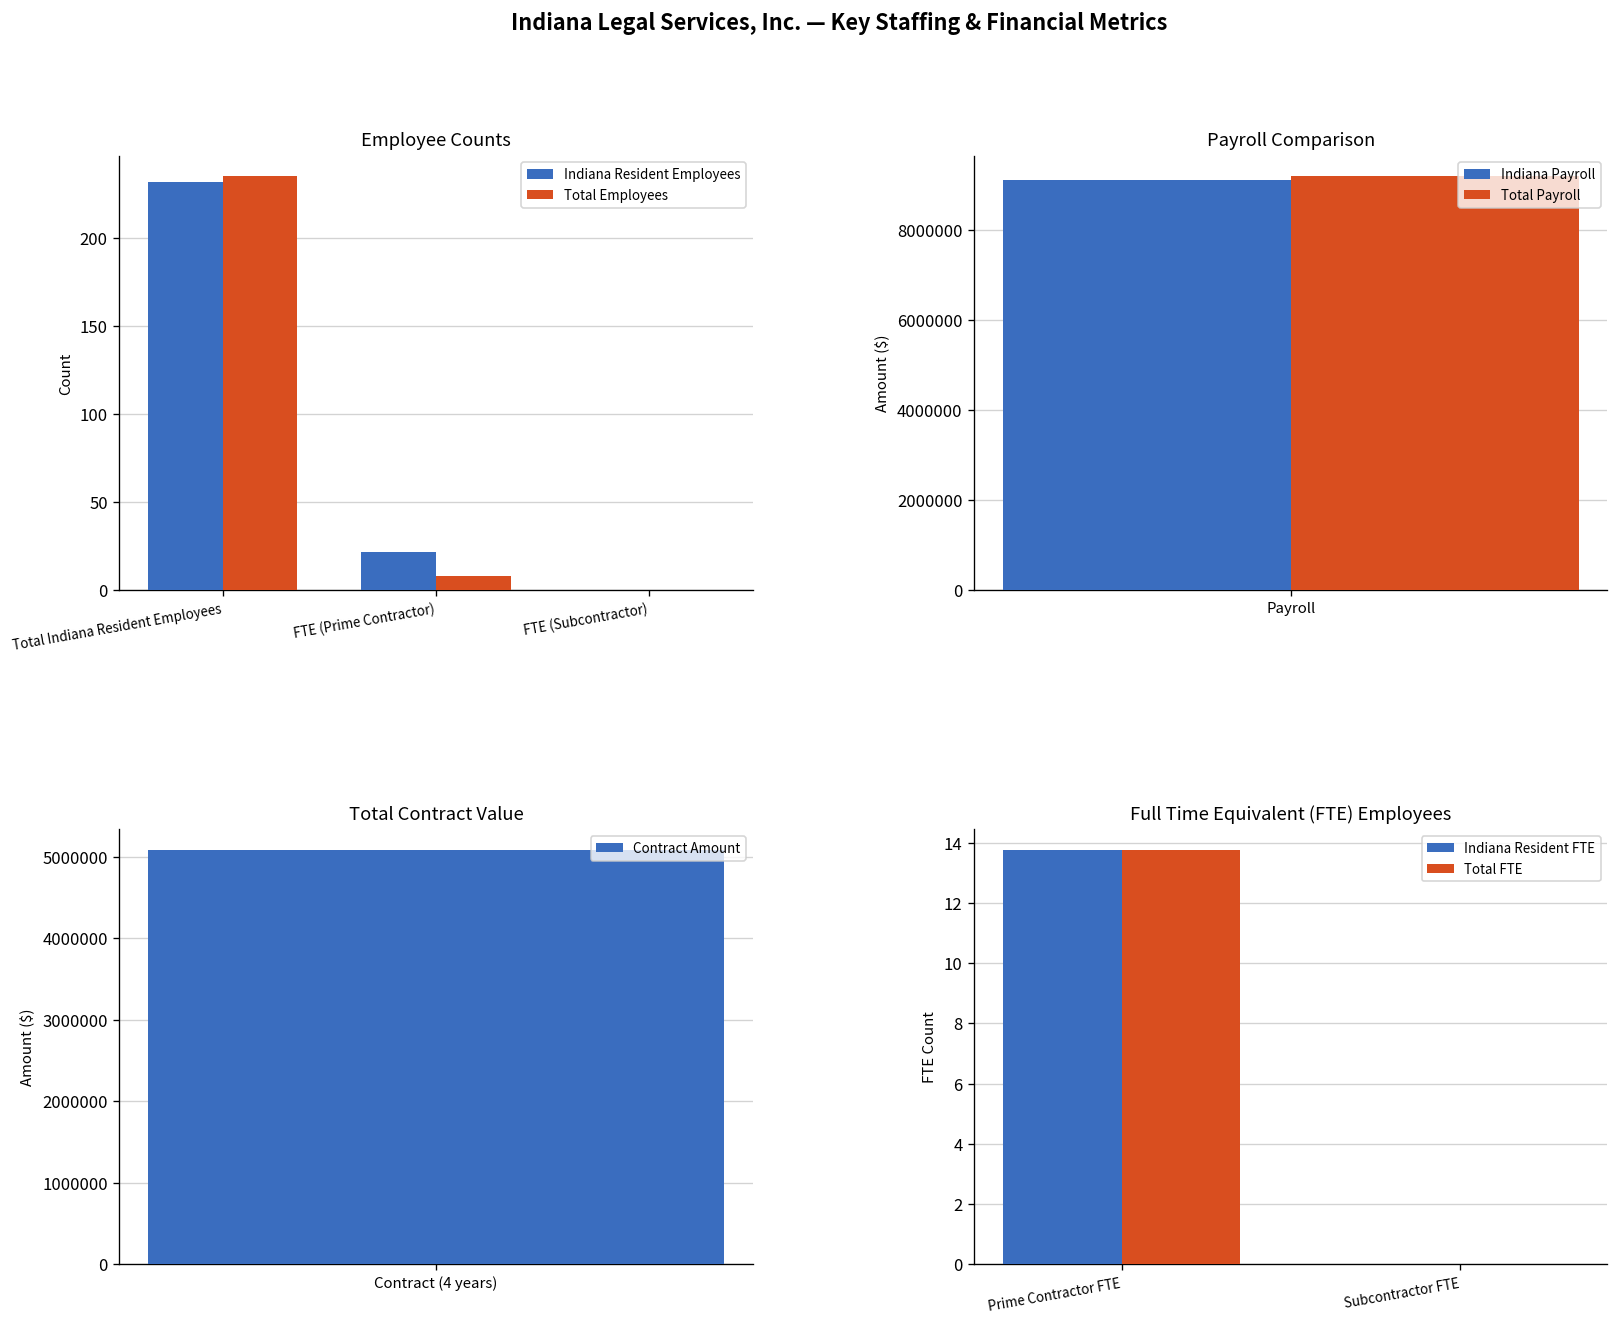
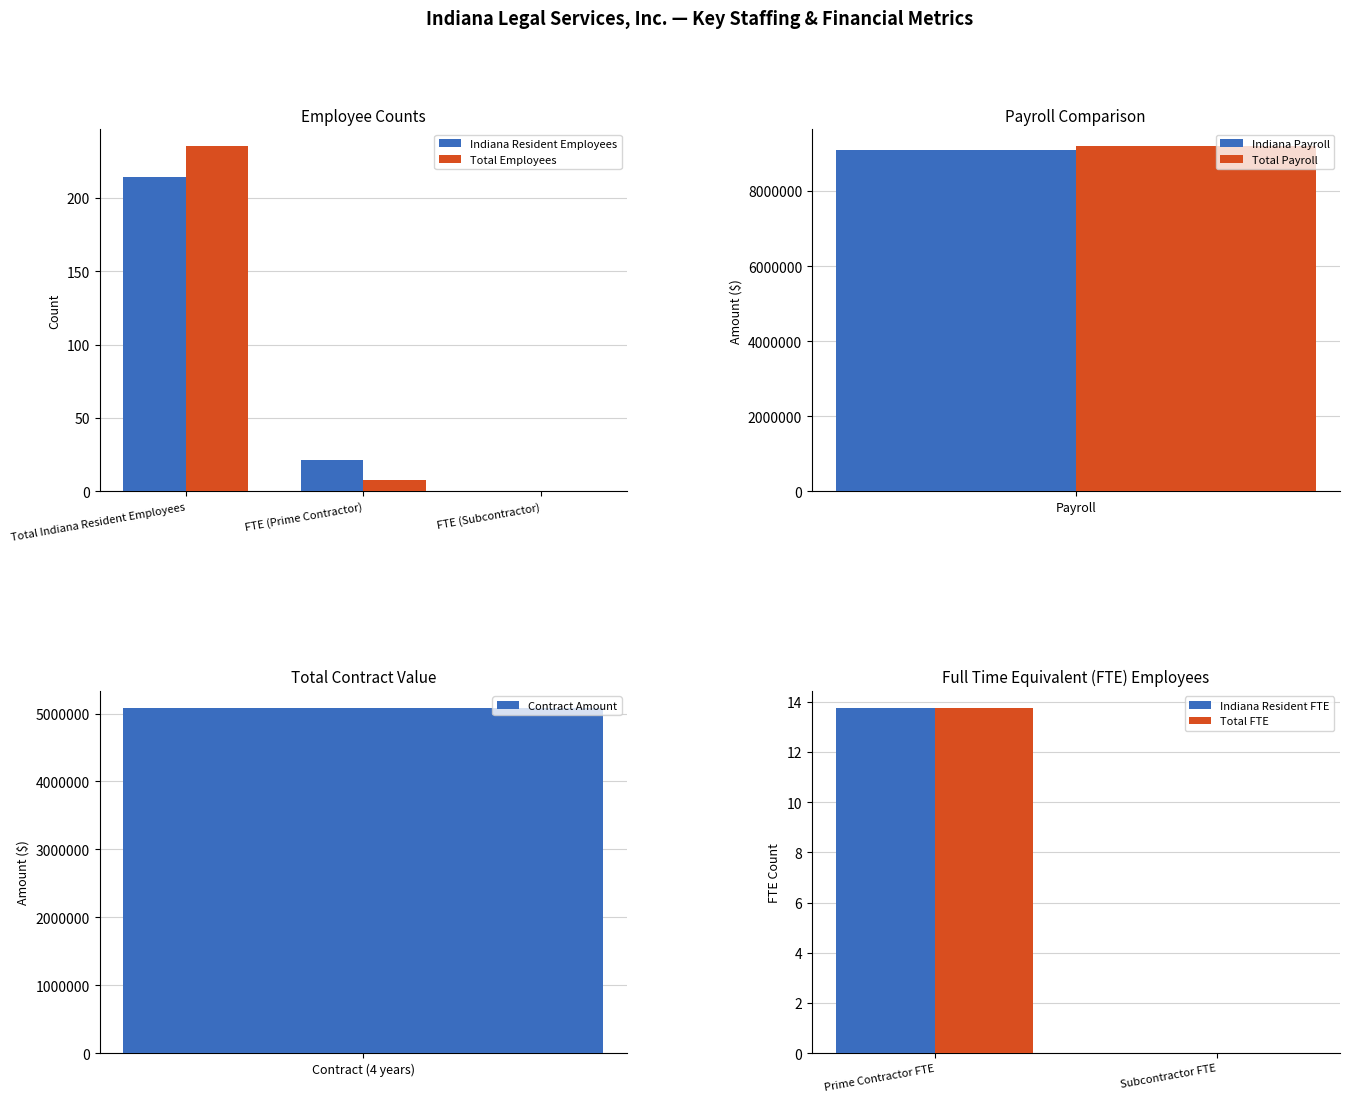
  {
    "Employee Counts": {
      "Indiana Resident Employees": {
-       "Total Indiana Resident Employees": 232,
+       "Total Indiana Resident Employees": 214,
        "FTE (Prime Contractor)": 22,
        "FTE (Subcontractor)": 0
      },
      "Total Employees": {
        "Total Indiana Resident Employees": 235,
        "FTE (Prime Contractor)": 8,
        "FTE (Subcontractor)": 0
      }
    },
    "Total Contract Value": {
      "Contract (4 years)": 5100000
    },
    "Full Time Equivalent (FTE) Employees": {
      "Indiana Resident FTE": {
        "Prime Contractor FTE": 13.8,
        "Subcontractor FTE": 0.0
      },
      "Total FTE": {
        "Prime Contractor FTE": 13.8,
        "Subcontractor FTE": 0.0
      }
    }
  }
